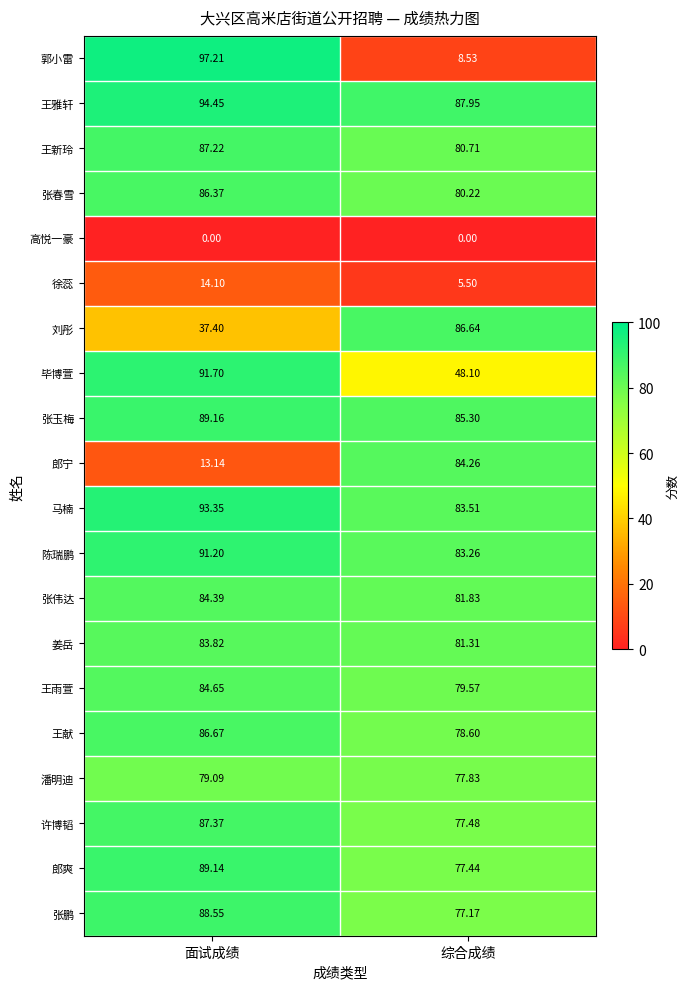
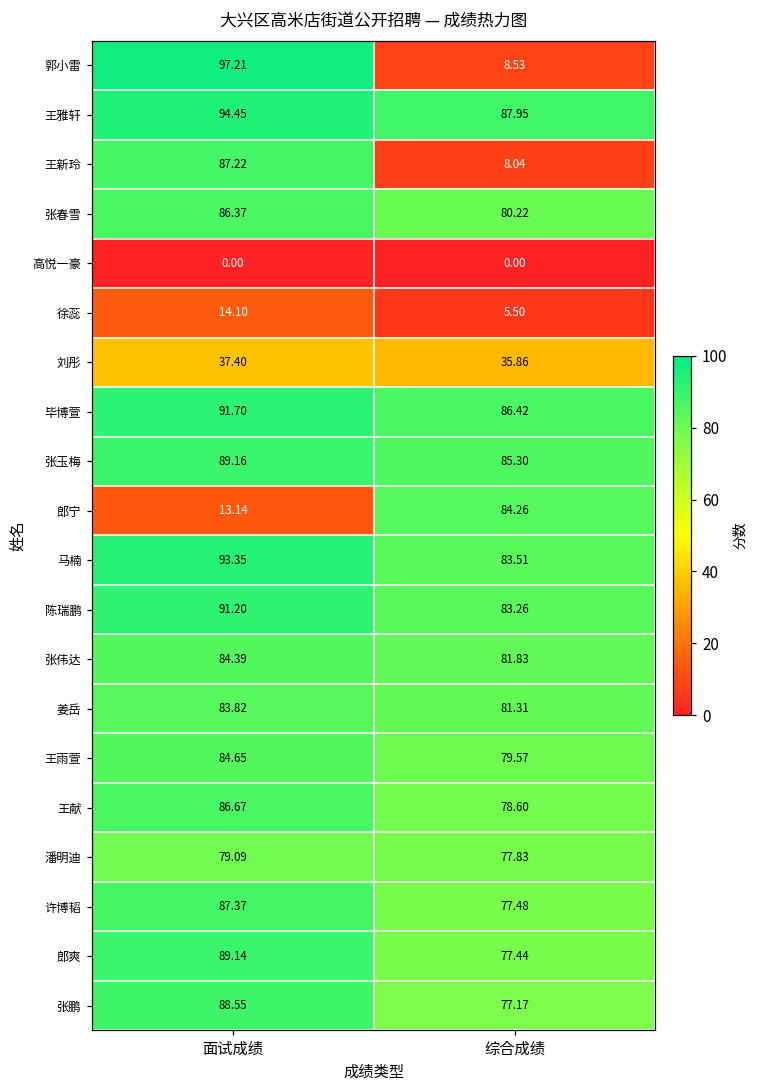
  {
    "郭小雷": {
      "面试成绩": 97.21,
      "综合成绩": 8.53
    },
    "王雅轩": {
      "面试成绩": 94.45,
      "综合成绩": 87.95
    },
    "王新玲": {
      "面试成绩": 87.22,
-     "综合成绩": 80.71
+     "综合成绩": 8.04
    },
    "张春雪": {
      "面试成绩": 86.37,
      "综合成绩": 80.22
    },
    "高悦一豪": {
      "面试成绩": 0.00,
      "综合成绩": 0.00
    },
    "徐蕊": {
      "面试成绩": 14.10,
      "综合成绩": 5.50
    },
    "刘彤": {
      "面试成绩": 37.40,
-     "综合成绩": 86.64
+     "综合成绩": 35.86
    },
    "毕博萱": {
      "面试成绩": 91.70,
-     "综合成绩": 48.10
+     "综合成绩": 86.42
    },
    "张玉梅": {
      "面试成绩": 89.16,
      "综合成绩": 85.30
    },
    "郎宁": {
      "面试成绩": 13.14,
      "综合成绩": 84.26
    },
    "马楠": {
      "面试成绩": 93.35,
      "综合成绩": 83.51
    },
    "陈瑞鹏": {
      "面试成绩": 91.20,
      "综合成绩": 83.26
    },
    "张伟达": {
      "面试成绩": 84.39,
      "综合成绩": 81.83
    },
    "姜岳": {
      "面试成绩": 83.82,
      "综合成绩": 81.31
    },
    "王雨萱": {
      "面试成绩": 84.65,
      "综合成绩": 79.57
    },
    "王献": {
      "面试成绩": 86.67,
      "综合成绩": 78.60
    },
    "潘明迪": {
      "面试成绩": 79.09,
      "综合成绩": 77.83
    },
    "许博韬": {
      "面试成绩": 87.37,
      "综合成绩": 77.48
    },
    "郎爽": {
      "面试成绩": 89.14,
      "综合成绩": 77.44
    },
    "张鹏": {
      "面试成绩": 88.55,
      "综合成绩": 77.17
    }
  }
